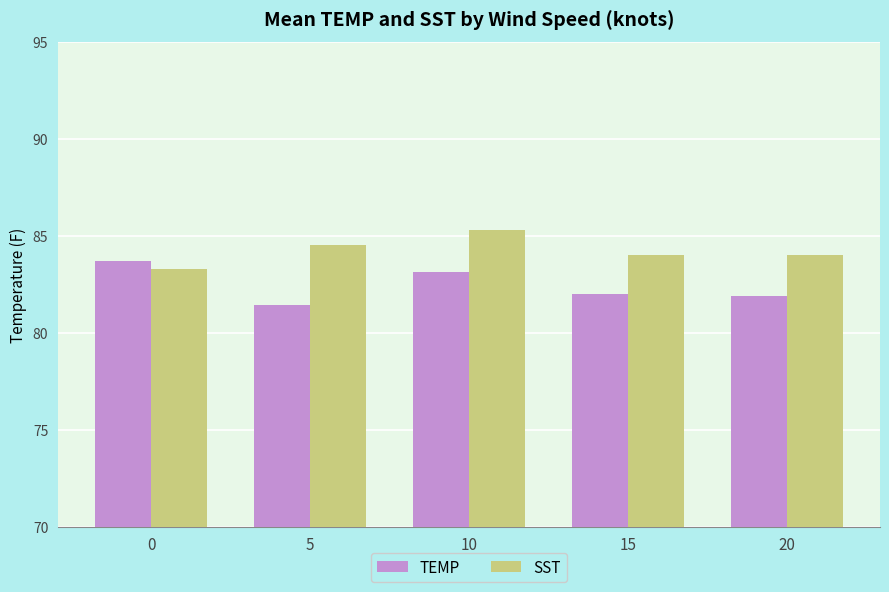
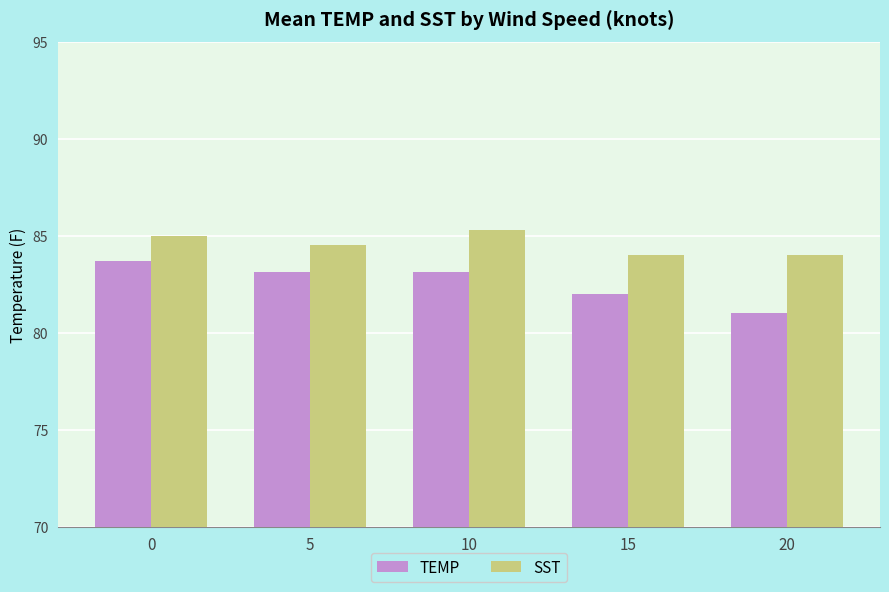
  {
    "TEMP": {
      "0": 83.7,
-     "5": 81.4,
+     "5": 83.1,
      "10": 83.1,
      "15": 82.0,
-     "20": 81.9
+     "20": 81.0
    },
    "SST": {
-     "0": 83.3,
+     "0": 85.0,
      "5": 84.5,
      "10": 85.3,
      "15": 84.0,
      "20": 84.0
    }
  }
